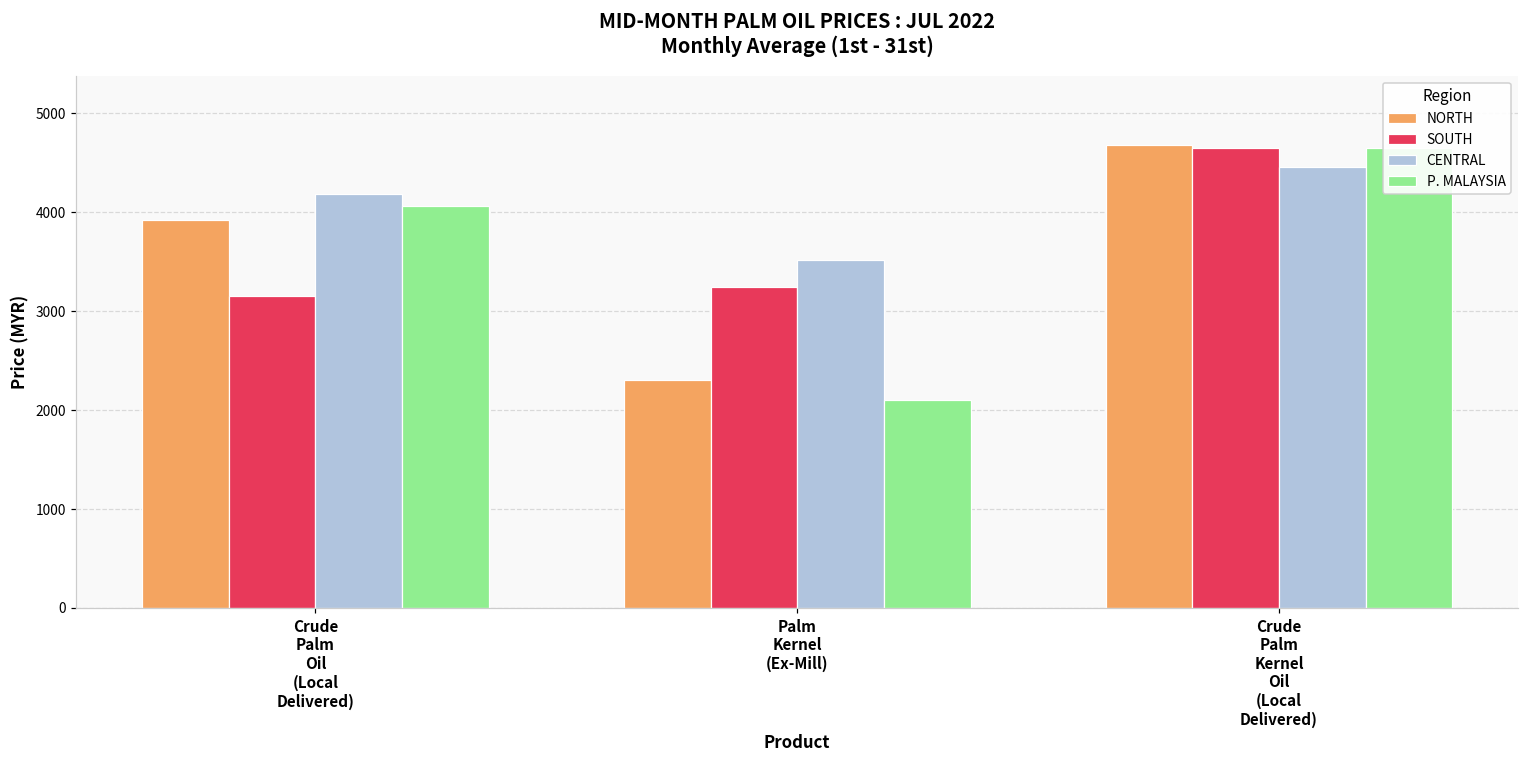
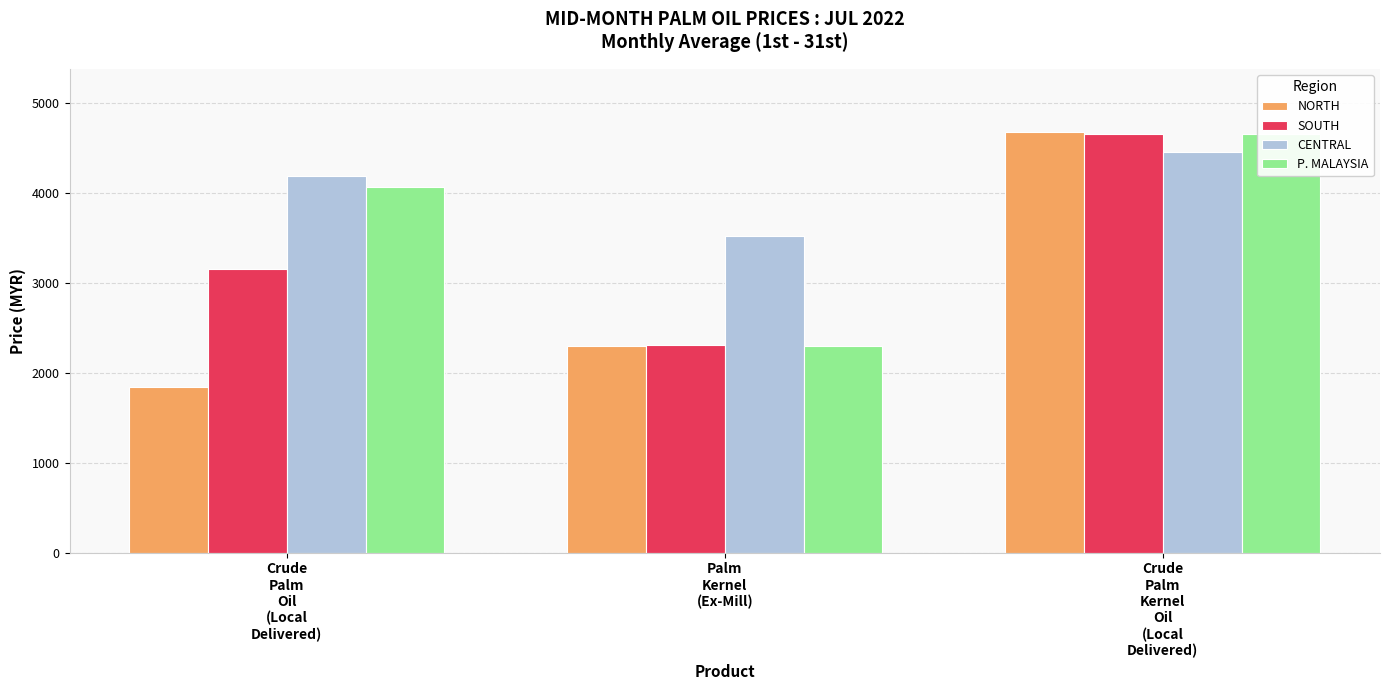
  {
    "NORTH": {
-     "Crude Palm Oil (Local Delivered)": 3900,
+     "Crude Palm Oil (Local Delivered)": 1800,
      "Palm Kernel (Ex-Mill)": 2300,
      "Crude Palm Kernel Oil (Local Delivered)": 4700
    },
    "SOUTH": {
      "Crude Palm Oil (Local Delivered)": 3200,
-     "Palm Kernel (Ex-Mill)": 3200,
+     "Palm Kernel (Ex-Mill)": 2300,
      "Crude Palm Kernel Oil (Local Delivered)": 4700
    },
    "CENTRAL": {
      "Crude Palm Oil (Local Delivered)": 4200,
      "Palm Kernel (Ex-Mill)": 3500,
      "Crude Palm Kernel Oil (Local Delivered)": 4500
    },
    "P. MALAYSIA": {
      "Crude Palm Oil (Local Delivered)": 4100,
-     "Palm Kernel (Ex-Mill)": 2100
+     "Palm Kernel (Ex-Mill)": 2300
    }
  }
